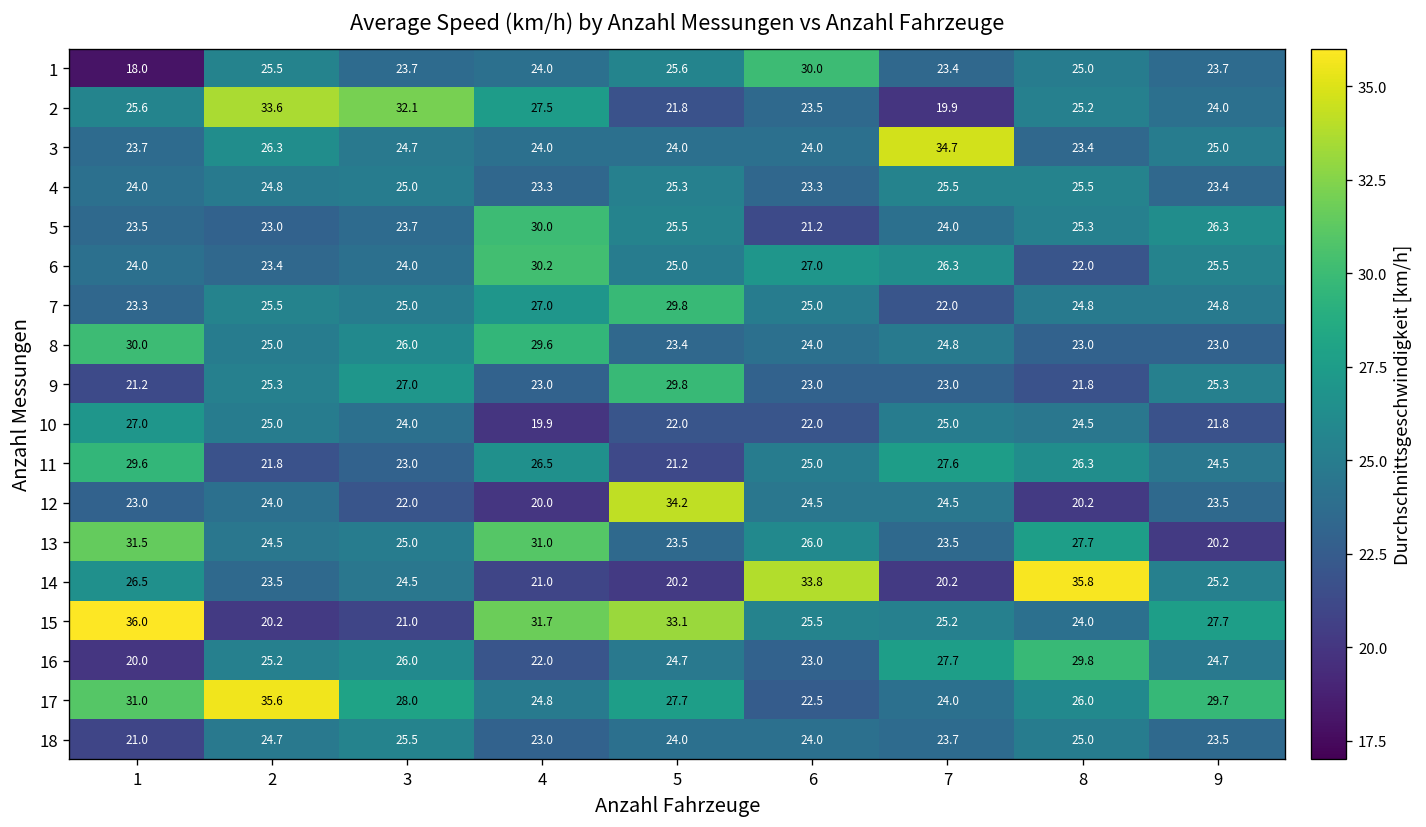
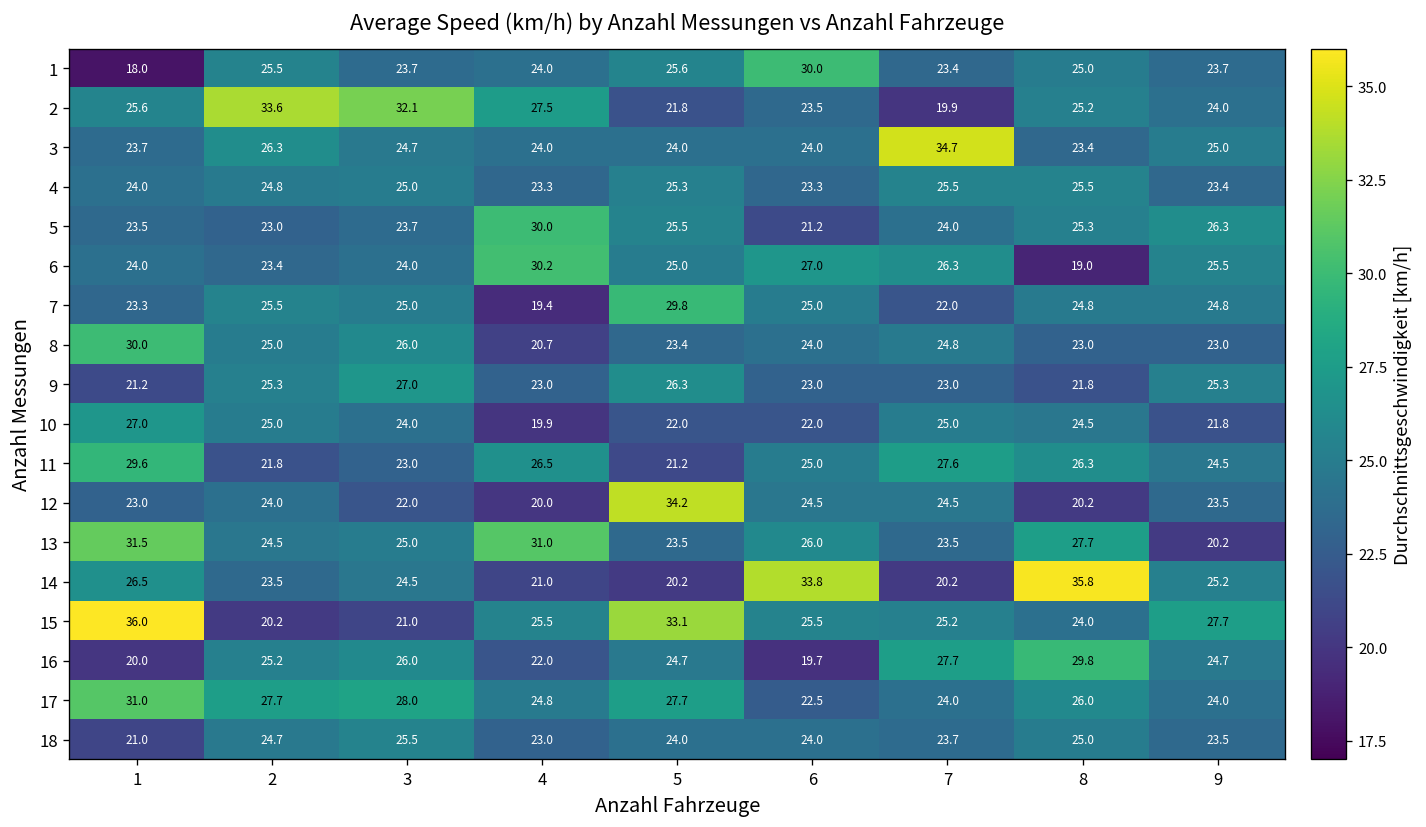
  {
    "1": {
      "1": 18.0,
      "2": 25.5,
      "3": 23.7,
      "4": 24.0,
      "5": 25.6,
      "6": 30.0,
      "7": 23.4,
      "8": 25.0,
      "9": 23.7
    },
    "2": {
      "1": 25.6,
      "2": 33.6,
      "3": 32.1,
      "4": 27.5,
      "5": 21.8,
      "6": 23.5,
      "7": 19.9,
      "8": 25.2,
      "9": 24.0
    },
    "3": {
      "1": 23.7,
      "2": 26.3,
      "3": 24.7,
      "4": 24.0,
      "5": 24.0,
      "6": 24.0,
      "7": 34.7,
      "8": 23.4,
      "9": 25.0
    },
    "4": {
      "1": 24.0,
      "2": 24.8,
      "3": 25.0,
      "4": 23.3,
      "5": 25.3,
      "6": 23.3,
      "7": 25.5,
      "8": 25.5,
      "9": 23.4
    },
    "5": {
      "1": 23.5,
      "2": 23.0,
      "3": 23.7,
      "4": 30.0,
      "5": 25.5,
      "6": 21.2,
      "7": 24.0,
      "8": 25.3,
      "9": 26.3
    },
    "6": {
      "1": 24.0,
      "2": 23.4,
      "3": 24.0,
      "4": 30.2,
      "5": 25.0,
      "6": 27.0,
      "7": 26.3,
-     "8": 22.0,
+     "8": 19.0,
      "9": 25.5
    },
    "7": {
      "1": 23.3,
      "2": 25.5,
      "3": 25.0,
-     "4": 27.0,
+     "4": 19.4,
      "5": 29.8,
      "6": 25.0,
      "7": 22.0,
      "8": 24.8,
      "9": 24.8
    },
    "8": {
      "1": 30.0,
      "2": 25.0,
      "3": 26.0,
-     "4": 29.6,
+     "4": 20.7,
      "5": 23.4,
      "6": 24.0,
      "7": 24.8,
      "8": 23.0,
      "9": 23.0
    },
    "9": {
      "1": 21.2,
      "2": 25.3,
      "3": 27.0,
      "4": 23.0,
-     "5": 29.8,
+     "5": 26.3,
      "6": 23.0,
      "7": 23.0,
      "8": 21.8,
      "9": 25.3
    },
    "10": {
      "1": 27.0,
      "2": 25.0,
      "3": 24.0,
      "4": 19.9,
      "5": 22.0,
      "6": 22.0,
      "7": 25.0,
      "8": 24.5,
      "9": 21.8
    },
    "11": {
      "1": 29.6,
      "2": 21.8,
      "3": 23.0,
      "4": 26.5,
      "5": 21.2,
      "6": 25.0,
      "7": 27.6,
      "8": 26.3,
      "9": 24.5
    },
    "12": {
      "1": 23.0,
      "2": 24.0,
      "3": 22.0,
      "4": 20.0,
      "5": 34.2,
      "6": 24.5,
      "7": 24.5,
      "8": 20.2,
      "9": 23.5
    },
    "13": {
      "1": 31.5,
      "2": 24.5,
      "3": 25.0,
      "4": 31.0,
      "5": 23.5,
      "6": 26.0,
      "7": 23.5,
      "8": 27.7,
      "9": 20.2
    },
    "14": {
      "1": 26.5,
      "2": 23.5,
      "3": 24.5,
      "4": 21.0,
      "5": 20.2,
      "6": 33.8,
      "7": 20.2,
      "8": 35.8,
      "9": 25.2
    },
    "15": {
      "1": 36.0,
      "2": 20.2,
      "3": 21.0,
-     "4": 31.7,
+     "4": 25.5,
      "5": 33.1,
      "6": 25.5,
      "7": 25.2,
      "8": 24.0,
      "9": 27.7
    },
    "16": {
      "1": 20.0,
      "2": 25.2,
      "3": 26.0,
      "4": 22.0,
      "5": 24.7,
-     "6": 23.0,
+     "6": 19.7,
      "7": 27.7,
      "8": 29.8,
      "9": 24.7
    },
    "17": {
      "1": 31.0,
-     "2": 35.6,
+     "2": 27.7,
      "3": 28.0,
      "4": 24.8,
      "5": 27.7,
      "6": 22.5,
      "7": 24.0,
      "8": 26.0,
-     "9": 29.7
+     "9": 24.0
    },
    "18": {
      "1": 21.0,
      "2": 24.7,
      "3": 25.5,
      "4": 23.0,
      "5": 24.0,
      "6": 24.0,
      "7": 23.7,
      "8": 25.0,
      "9": 23.5
    }
  }
